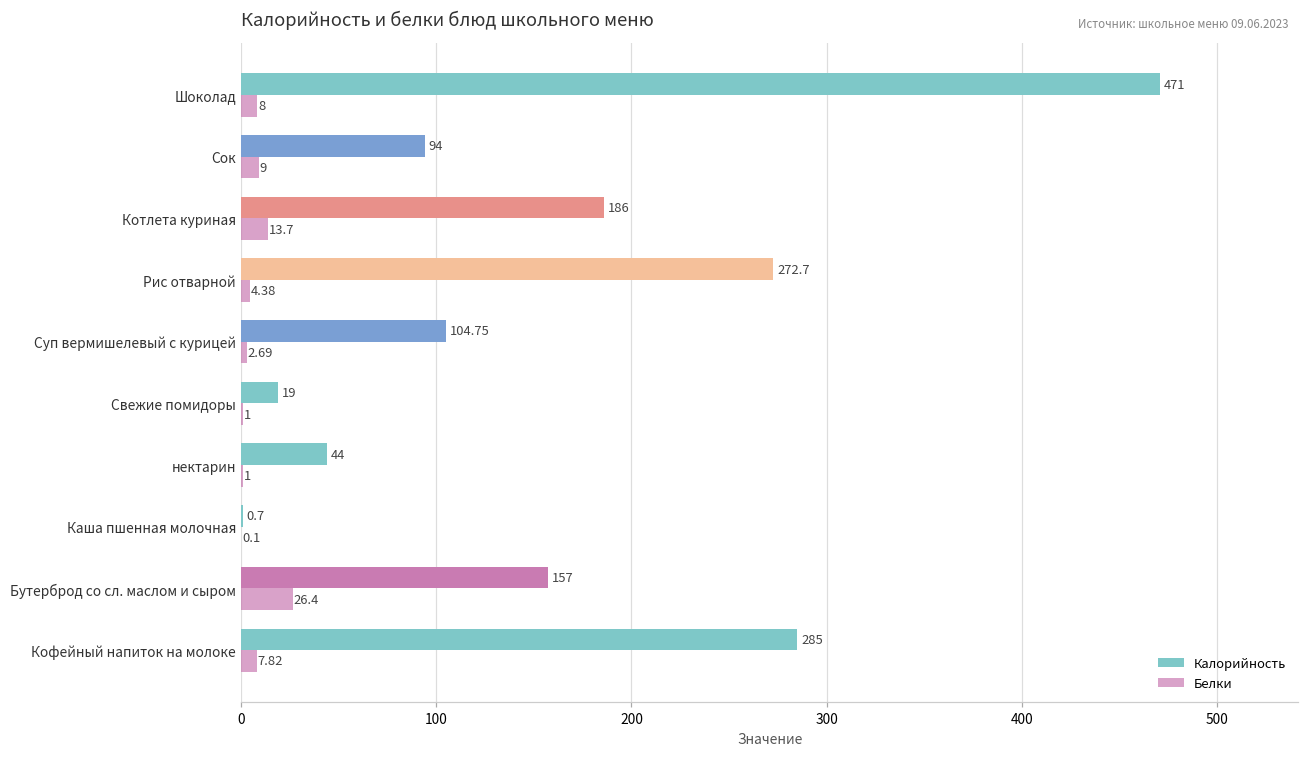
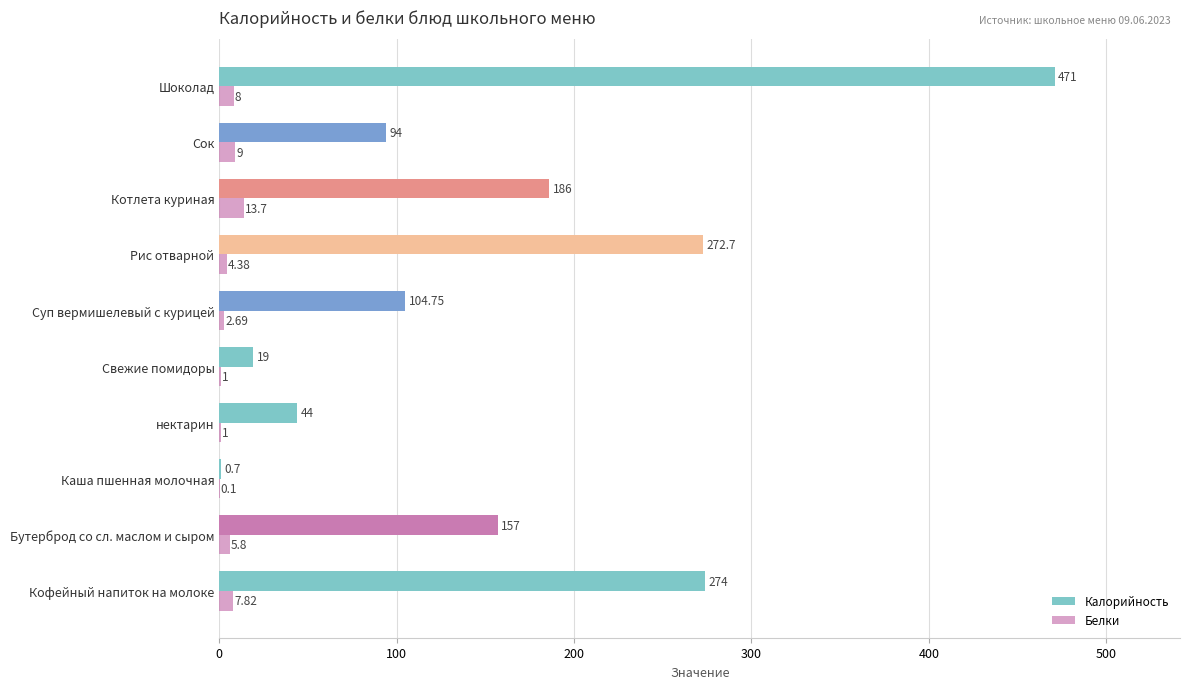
  {
    "Калорийность": {
      "Шоколад": 471,
      "Сок": 94,
      "Котлета куриная": 186,
      "Рис отварной": 272.7,
      "Суп вермишелевый с курицей": 104.75,
      "Свежие помидоры": 19,
      "нектарин": 44,
      "Каша пшенная молочная": 0.7,
      "Бутерброд со сл. маслом и сыром": 157,
-     "Кофейный напиток на молоке": 285
+     "Кофейный напиток на молоке": 274
    },
    "Белки": {
      "Шоколад": 8,
      "Сок": 9,
      "Котлета куриная": 13.7,
      "Рис отварной": 4.38,
      "Суп вермишелевый с курицей": 2.69,
      "Свежие помидоры": 1,
      "нектарин": 1,
      "Каша пшенная молочная": 0.1,
-     "Бутерброд со сл. маслом и сыром": 26.4,
+     "Бутерброд со сл. маслом и сыром": 5.8,
      "Кофейный напиток на молоке": 7.82
    }
  }
